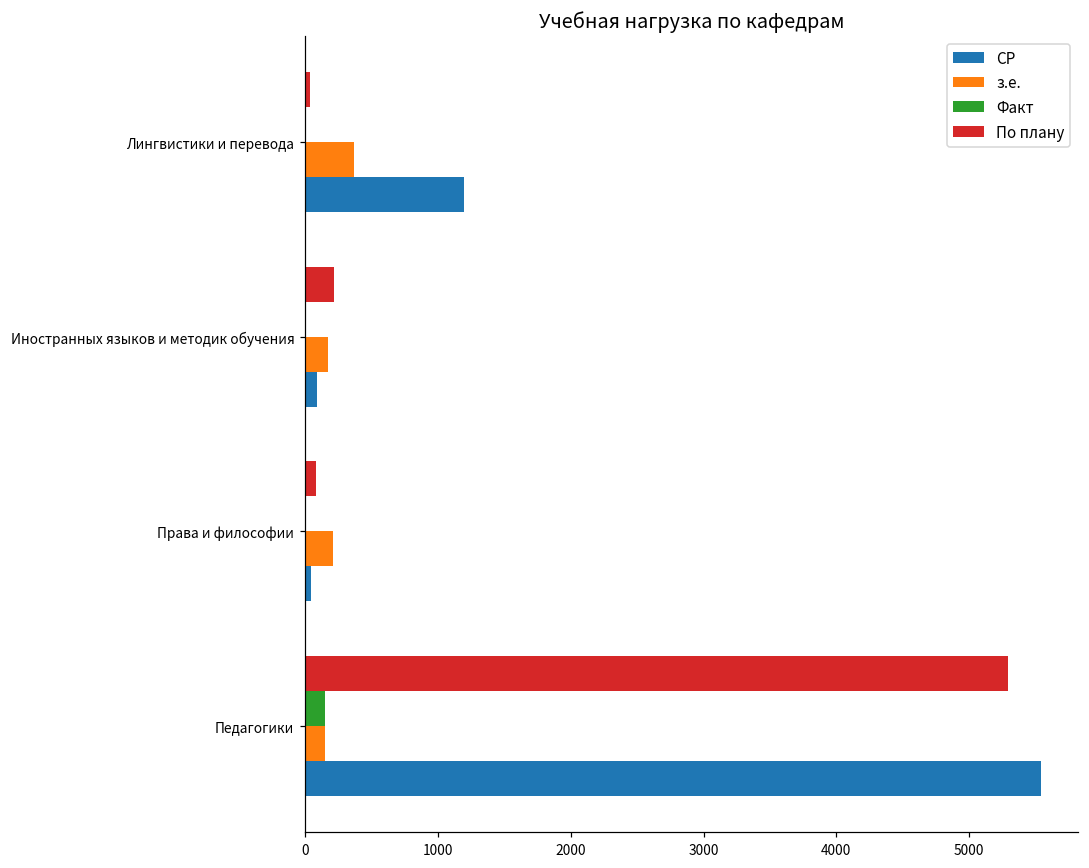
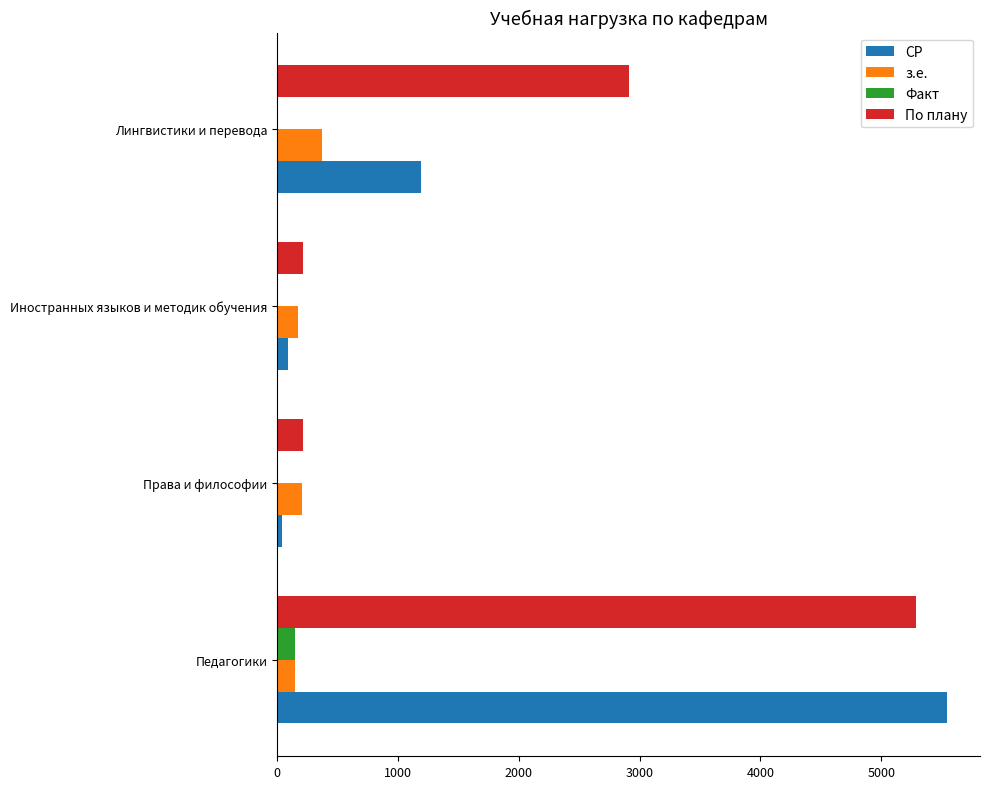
  {
    "СР": {
      "Лингвистики и перевода": 1190,
      "Иностранных языков и методик обучения": 90,
      "Права и философии": 40,
      "Педагогики": 5540
    },
    "з.е.": {
      "Лингвистики и перевода": 370,
      "Иностранных языков и методик обучения": 170,
      "Права и философии": 210,
      "Педагогики": 150
    },
    "Факт": {
      "Педагогики": 150
    },
    "По плану": {
-     "Лингвистики и перевода": 40,
+     "Лингвистики и перевода": 2910,
      "Иностранных языков и методик обучения": 220,
-     "Права и философии": 80,
+     "Права и философии": 220,
      "Педагогики": 5290
    }
  }
